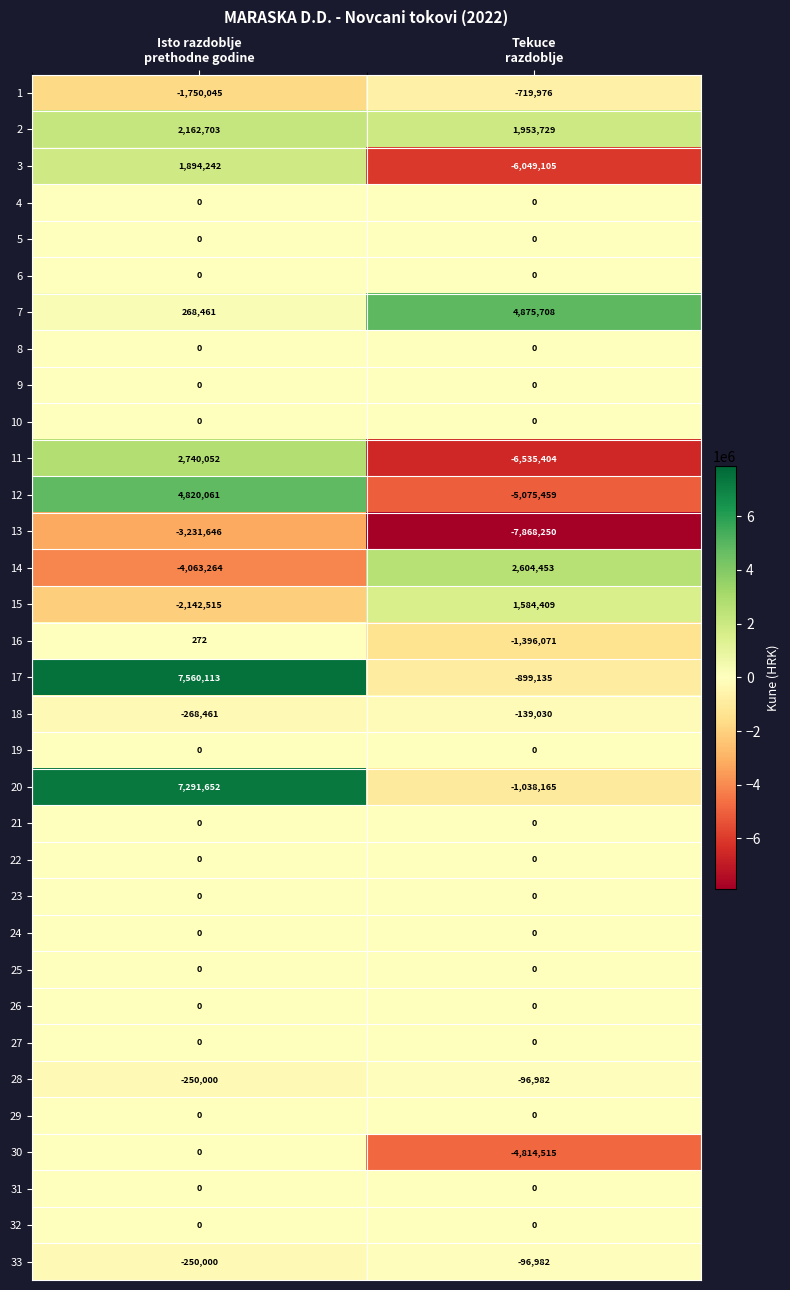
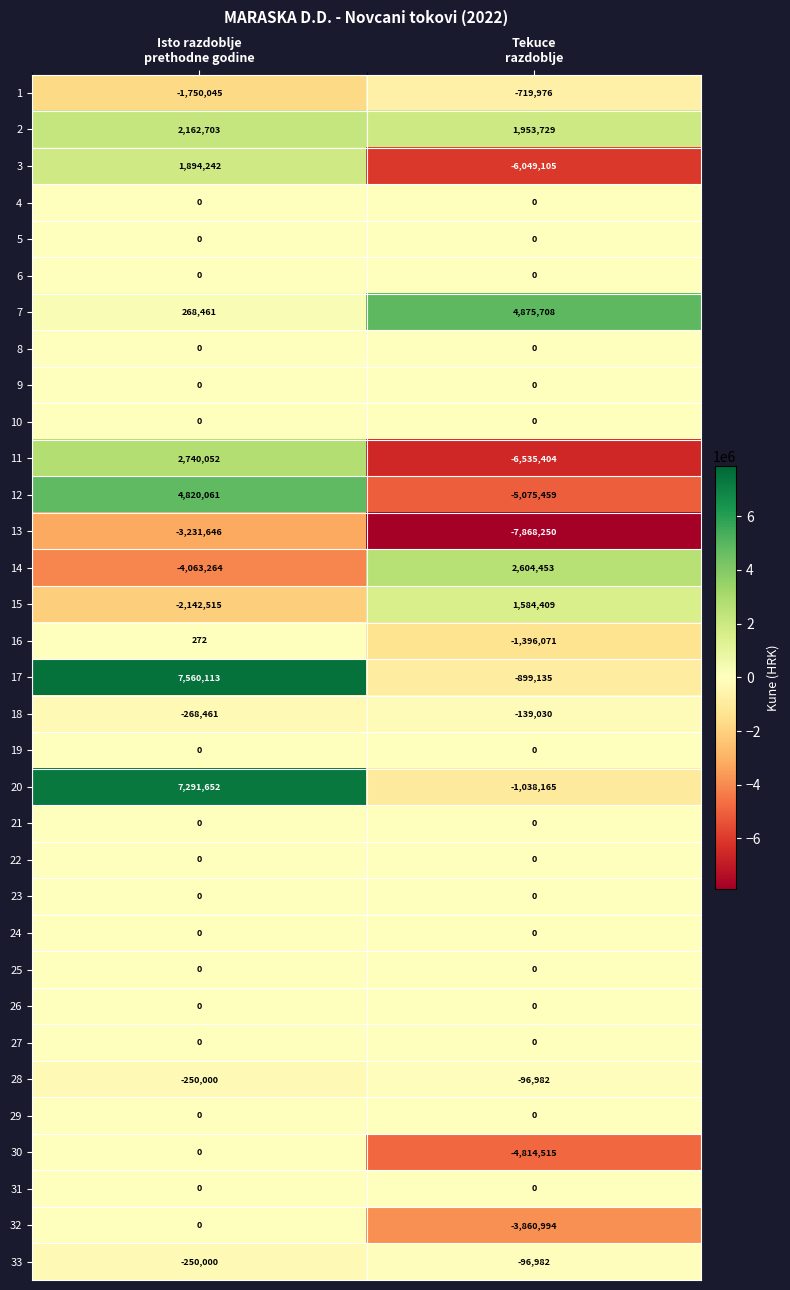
  {
    "1": {
      "Isto razdoblje prethodne godine": "-1,750,045",
      "Tekuce razdoblje": "-719,976"
    },
    "2": {
      "Isto razdoblje prethodne godine": "2,162,703",
      "Tekuce razdoblje": "1,953,729"
    },
    "3": {
      "Isto razdoblje prethodne godine": "1,894,242",
      "Tekuce razdoblje": "-6,049,105"
    },
    "4": {
      "Isto razdoblje prethodne godine": "0",
      "Tekuce razdoblje": "0"
    },
    "5": {
      "Isto razdoblje prethodne godine": "0",
      "Tekuce razdoblje": "0"
    },
    "6": {
      "Isto razdoblje prethodne godine": "0",
      "Tekuce razdoblje": "0"
    },
    "7": {
      "Isto razdoblje prethodne godine": "268,461",
      "Tekuce razdoblje": "4,875,708"
    },
    "8": {
      "Isto razdoblje prethodne godine": "0",
      "Tekuce razdoblje": "0"
    },
    "9": {
      "Isto razdoblje prethodne godine": "0",
      "Tekuce razdoblje": "0"
    },
    "10": {
      "Isto razdoblje prethodne godine": "0",
      "Tekuce razdoblje": "0"
    },
    "11": {
      "Isto razdoblje prethodne godine": "2,740,052",
      "Tekuce razdoblje": "-6,535,404"
    },
    "12": {
      "Isto razdoblje prethodne godine": "4,820,061",
      "Tekuce razdoblje": "-5,075,459"
    },
    "13": {
      "Isto razdoblje prethodne godine": "-3,231,646",
      "Tekuce razdoblje": "-7,868,250"
    },
    "14": {
      "Isto razdoblje prethodne godine": "-4,063,264",
      "Tekuce razdoblje": "2,604,453"
    },
    "15": {
      "Isto razdoblje prethodne godine": "-2,142,515",
      "Tekuce razdoblje": "1,584,409"
    },
    "16": {
      "Isto razdoblje prethodne godine": "272",
      "Tekuce razdoblje": "-1,396,071"
    },
    "17": {
      "Isto razdoblje prethodne godine": "7,560,113",
      "Tekuce razdoblje": "-899,135"
    },
    "18": {
      "Isto razdoblje prethodne godine": "-268,461",
      "Tekuce razdoblje": "-139,030"
    },
    "19": {
      "Isto razdoblje prethodne godine": "0",
      "Tekuce razdoblje": "0"
    },
    "20": {
      "Isto razdoblje prethodne godine": "7,291,652",
      "Tekuce razdoblje": "-1,038,165"
    },
    "21": {
      "Isto razdoblje prethodne godine": "0",
      "Tekuce razdoblje": "0"
    },
    "22": {
      "Isto razdoblje prethodne godine": "0",
      "Tekuce razdoblje": "0"
    },
    "23": {
      "Isto razdoblje prethodne godine": "0",
      "Tekuce razdoblje": "0"
    },
    "24": {
      "Isto razdoblje prethodne godine": "0",
      "Tekuce razdoblje": "0"
    },
    "25": {
      "Isto razdoblje prethodne godine": "0",
      "Tekuce razdoblje": "0"
    },
    "26": {
      "Isto razdoblje prethodne godine": "0",
      "Tekuce razdoblje": "0"
    },
    "27": {
      "Isto razdoblje prethodne godine": "0",
      "Tekuce razdoblje": "0"
    },
    "28": {
      "Isto razdoblje prethodne godine": "-250,000",
      "Tekuce razdoblje": "-96,982"
    },
    "29": {
      "Isto razdoblje prethodne godine": "0",
      "Tekuce razdoblje": "0"
    },
    "30": {
      "Isto razdoblje prethodne godine": "0",
      "Tekuce razdoblje": "-4,814,515"
    },
    "31": {
      "Isto razdoblje prethodne godine": "0",
      "Tekuce razdoblje": "0"
    },
    "32": {
      "Isto razdoblje prethodne godine": "0",
-     "Tekuce razdoblje": "0"
+     "Tekuce razdoblje": "-3,860,994"
    },
    "33": {
      "Isto razdoblje prethodne godine": "-250,000",
      "Tekuce razdoblje": "-96,982"
    }
  }
